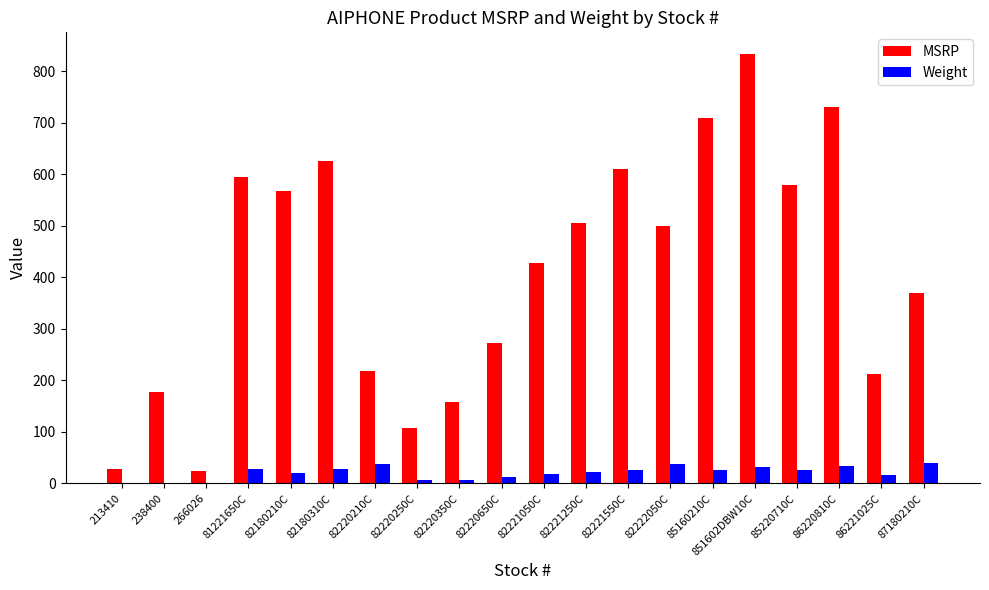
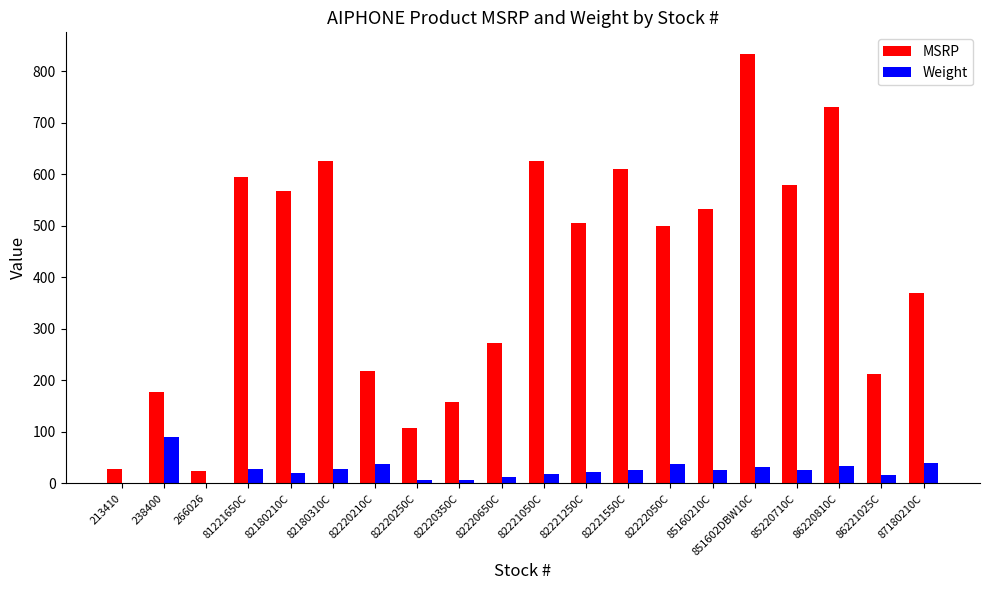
  {
    "MSRP": {
      "213410": 30,
      "238400": 180,
      "266026": 20,
      "81221650C": 590,
      "82180210C": 570,
      "82180310C": 630,
      "82220210C": 220,
      "82220250C": 110,
      "82220350C": 160,
      "82220650C": 270,
-     "82221050C": 430,
+     "82221050C": 630,
      "82221250C": 510,
      "82221550C": 610,
      "82222050C": 500,
-     "85160210C": 710,
+     "85160210C": 530,
      "851602DBW10C": 830,
      "85220710C": 580,
      "86220810C": 730,
      "86221025C": 210,
      "87180210C": 370
    },
    "Weight": {
-     "238400": 0,
+     "238400": 90,
      "81221650C": 30,
      "82180210C": 20,
      "82180310C": 30,
      "82220210C": 40,
      "82220250C": 10,
      "82220350C": 10,
      "82220650C": 10,
      "82221050C": 20,
      "82221250C": 20,
      "82221550C": 30,
      "82222050C": 40,
      "85160210C": 30,
      "851602DBW10C": 30,
      "85220710C": 30,
      "86220810C": 30,
      "86221025C": 20,
      "87180210C": 40
    }
  }
